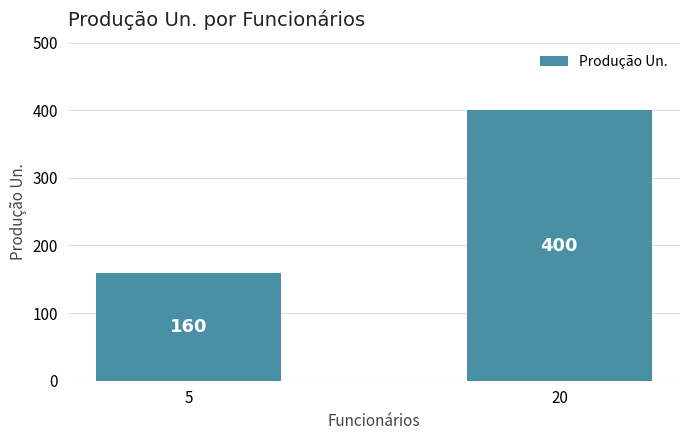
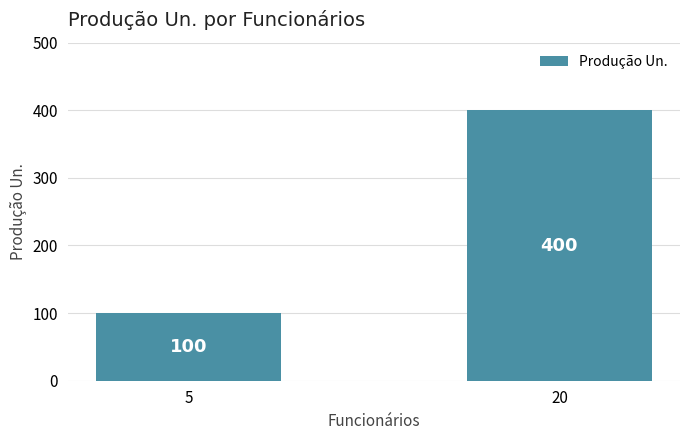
  {
-   "5": 160,
+   "5": 100,
    "20": 400
  }
